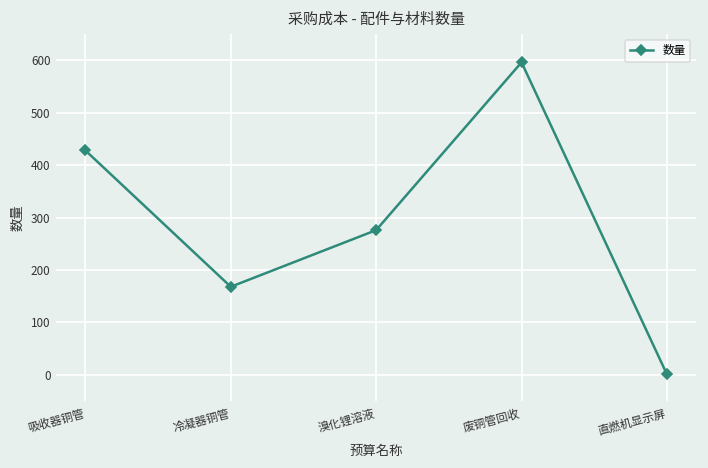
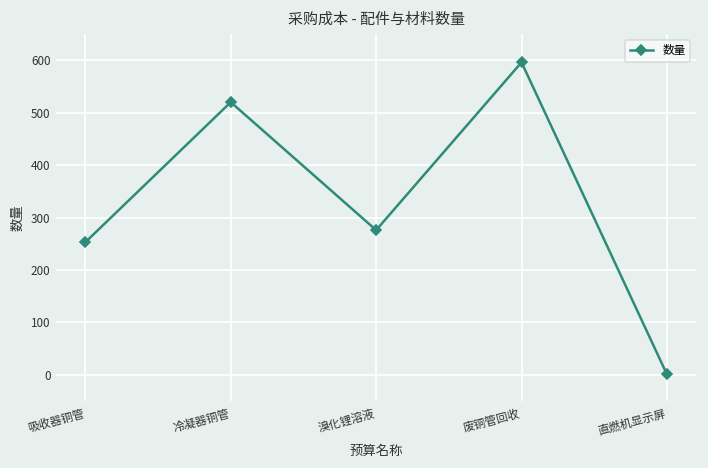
  {
-   "吸收器铜管": 430,
-   "冷凝器铜管": 170,
+   "吸收器铜管": 250,
+   "冷凝器铜管": 520,
    "溴化锂溶液": 280,
    "废铜管回收": 600,
    "直燃机显示屏": 0
  }
